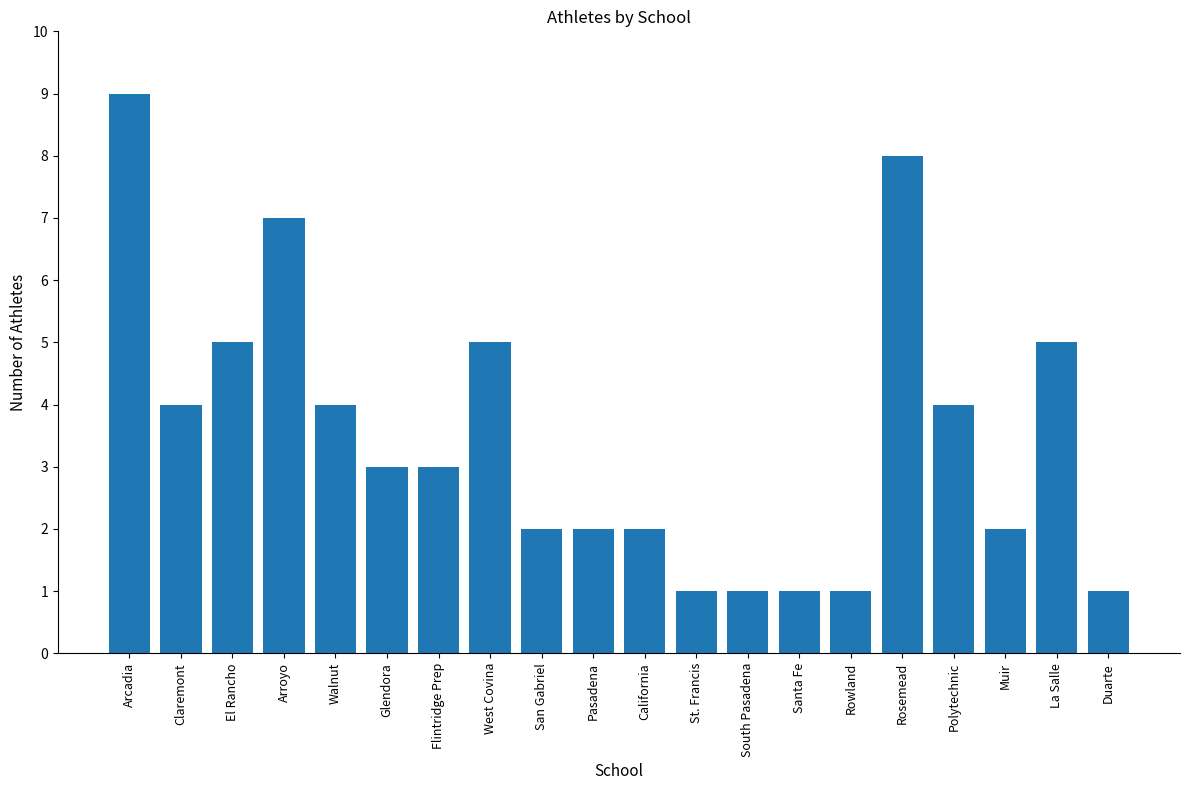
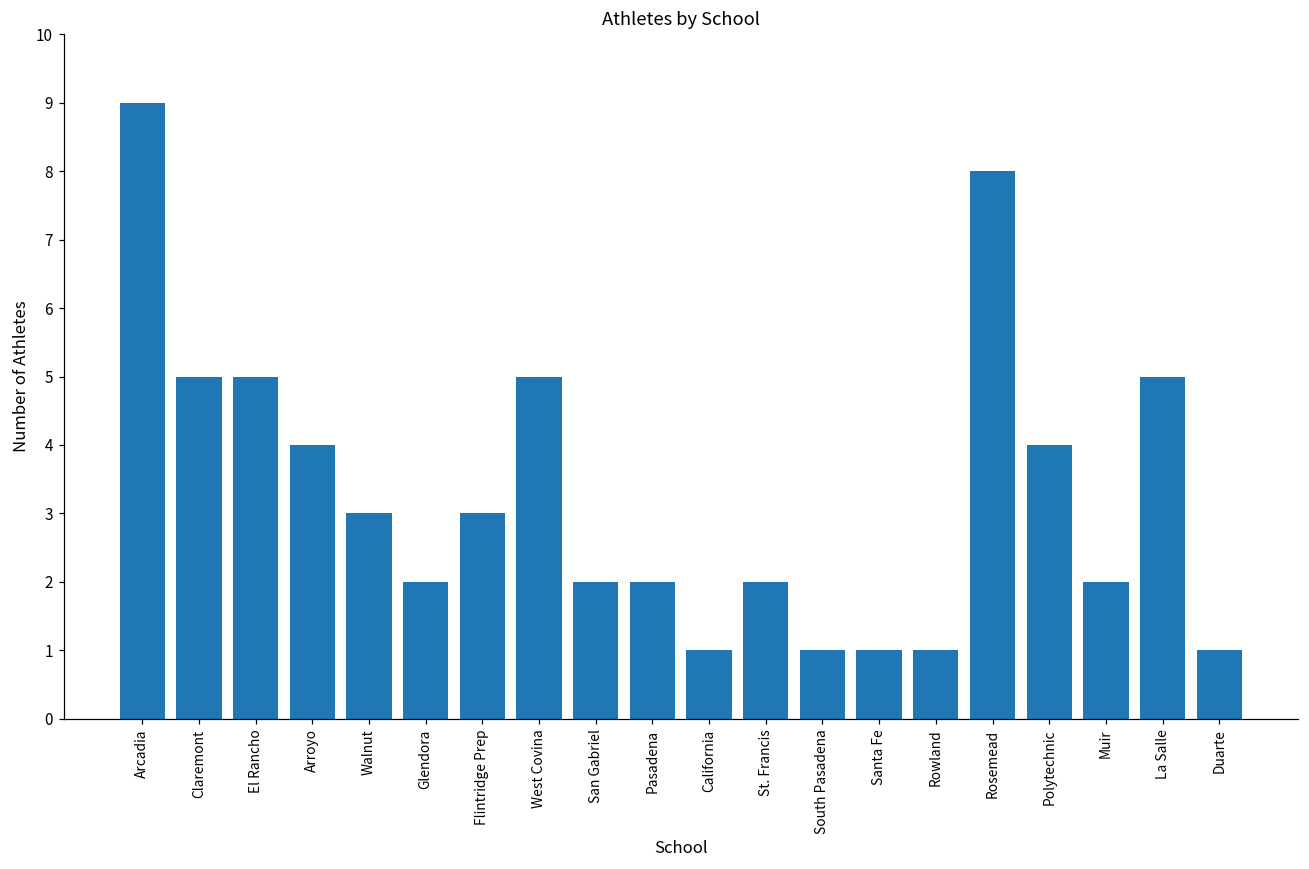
  {
    "Arcadia": 9,
-   "Claremont": 4,
+   "Claremont": 5,
    "El Rancho": 5,
-   "Arroyo": 7,
-   "Walnut": 4,
-   "Glendora": 3,
+   "Arroyo": 4,
+   "Walnut": 3,
+   "Glendora": 2,
    "Flintridge Prep": 3,
    "West Covina": 5,
    "San Gabriel": 2,
    "Pasadena": 2,
-   "California": 2,
-   "St. Francis": 1,
+   "California": 1,
+   "St. Francis": 2,
    "South Pasadena": 1,
    "Santa Fe": 1,
    "Rowland": 1,
    "Rosemead": 8,
    "Polytechnic": 4,
    "Muir": 2,
    "La Salle": 5,
    "Duarte": 1
  }
